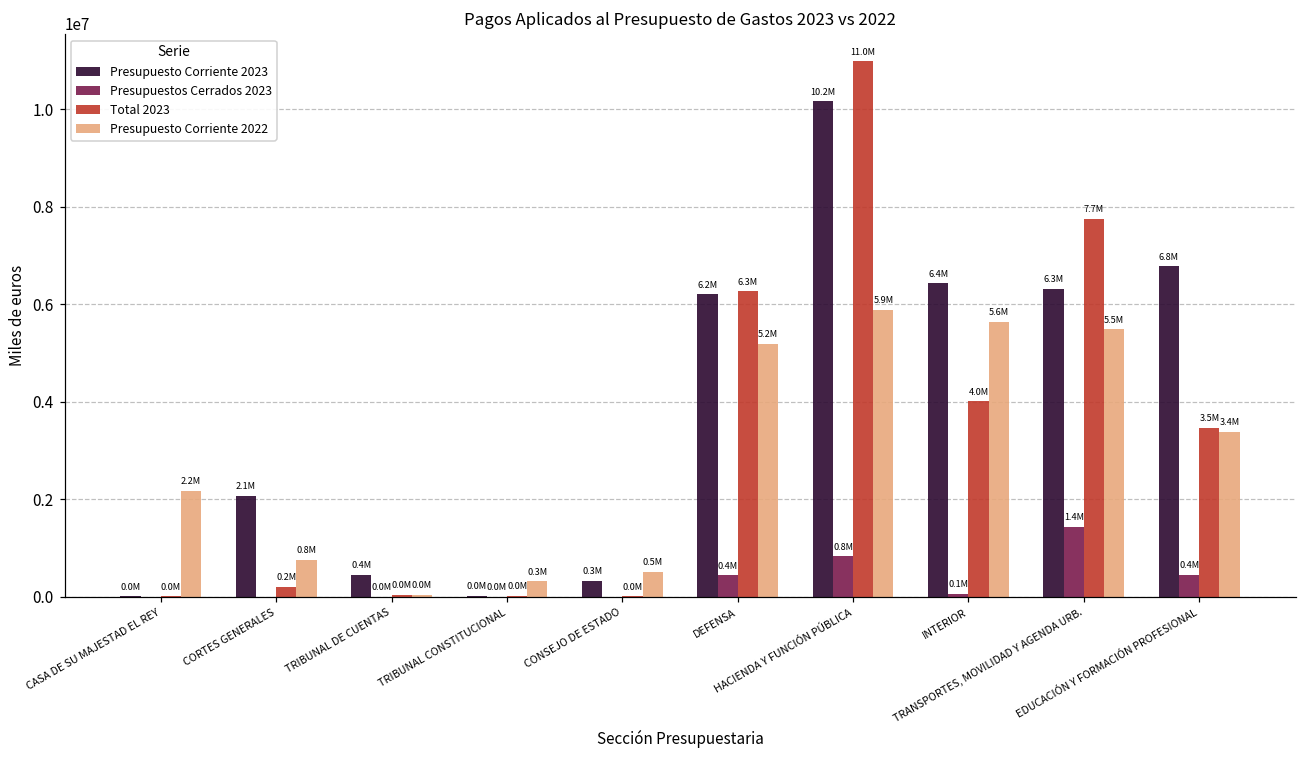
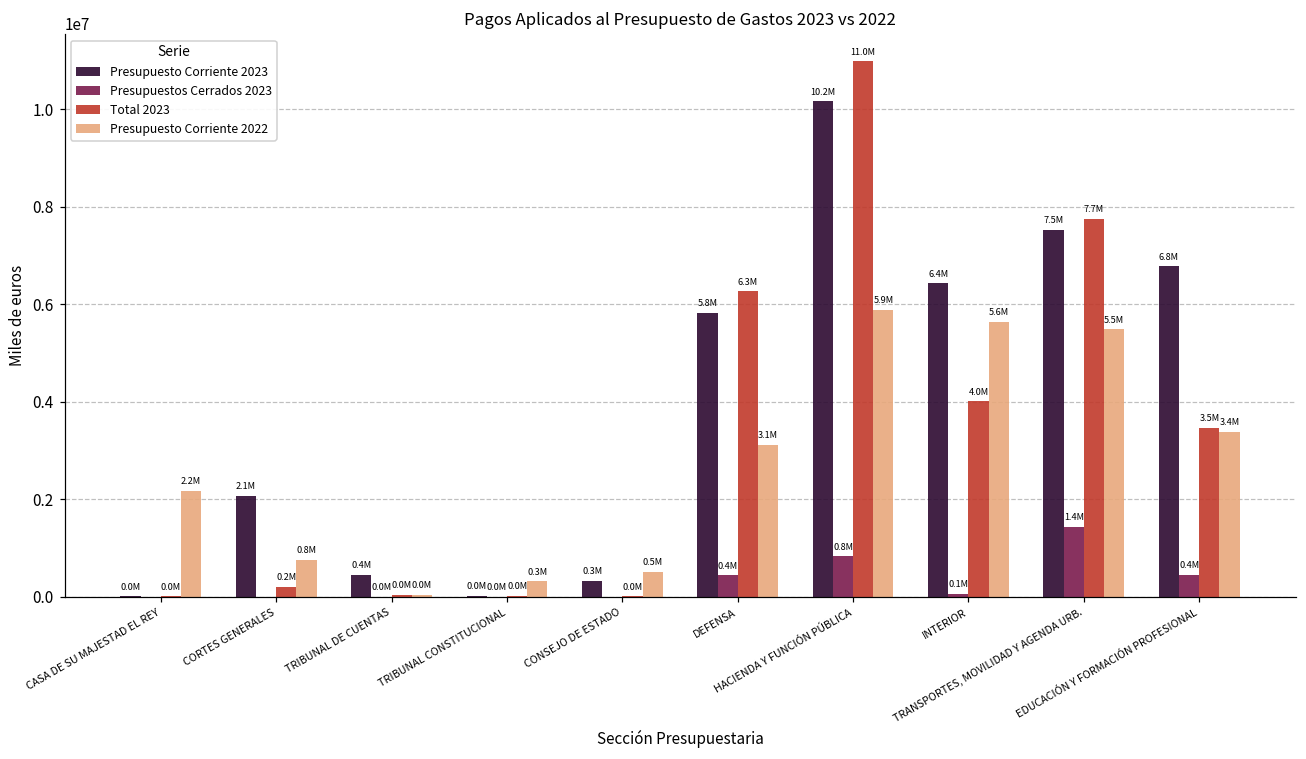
  {
    "Presupuesto Corriente 2023": {
      "CORTES GENERALES": "2.1M",
      "TRIBUNAL DE CUENTAS": "0.4M",
      "CONSEJO DE ESTADO": "0.3M",
-     "DEFENSA": "6.2M",
+     "DEFENSA": "5.8M",
      "HACIENDA Y FUNCIÓN PÚBLICA": "10.2M",
      "INTERIOR": "6.4M",
-     "TRANSPORTES, MOVILIDAD Y AGENDA URB.": "6.3M",
+     "TRANSPORTES, MOVILIDAD Y AGENDA URB.": "7.5M",
      "EDUCACIÓN Y FORMACIÓN PROFESIONAL": "6.8M"
    },
    "Presupuestos Cerrados 2023": {
      "CASA DE SU MAJESTAD EL REY": "0.0M",
      "CONSEJO DE ESTADO": "0.0M",
      "DEFENSA": "0.4M",
      "HACIENDA Y FUNCIÓN PÚBLICA": "0.8M",
      "INTERIOR": "0.1M",
      "TRANSPORTES, MOVILIDAD Y AGENDA URB.": "1.4M",
      "EDUCACIÓN Y FORMACIÓN PROFESIONAL": "0.4M"
    },
    "Total 2023": {
      "CORTES GENERALES": "0.2M",
      "DEFENSA": "6.3M",
      "HACIENDA Y FUNCIÓN PÚBLICA": "11.0M",
      "INTERIOR": "4.0M",
      "TRANSPORTES, MOVILIDAD Y AGENDA URB.": "7.7M",
      "EDUCACIÓN Y FORMACIÓN PROFESIONAL": "3.5M"
    },
    "Presupuesto Corriente 2022": {
      "CASA DE SU MAJESTAD EL REY": "2.2M",
      "CORTES GENERALES": "0.8M",
      "TRIBUNAL CONSTITUCIONAL": "0.3M",
      "CONSEJO DE ESTADO": "0.5M",
-     "DEFENSA": "5.2M",
+     "DEFENSA": "3.1M",
      "HACIENDA Y FUNCIÓN PÚBLICA": "5.9M",
      "INTERIOR": "5.6M",
      "TRANSPORTES, MOVILIDAD Y AGENDA URB.": "5.5M",
      "EDUCACIÓN Y FORMACIÓN PROFESIONAL": "3.4M"
    }
  }
